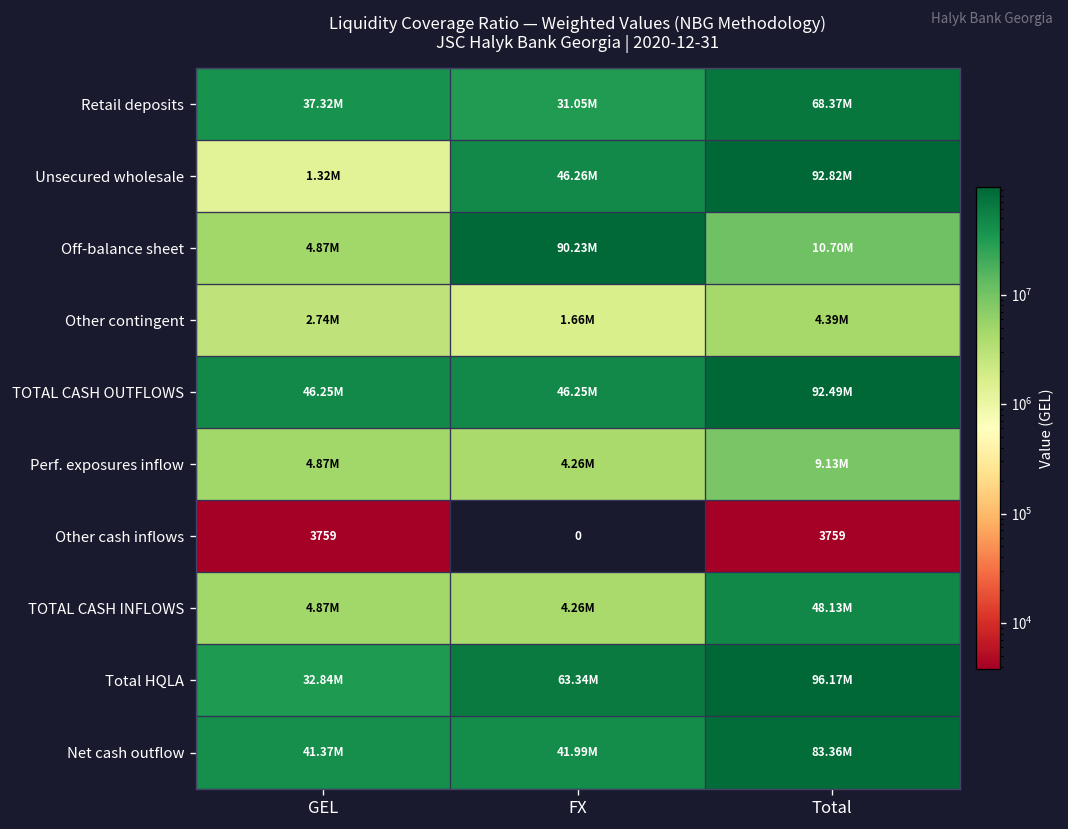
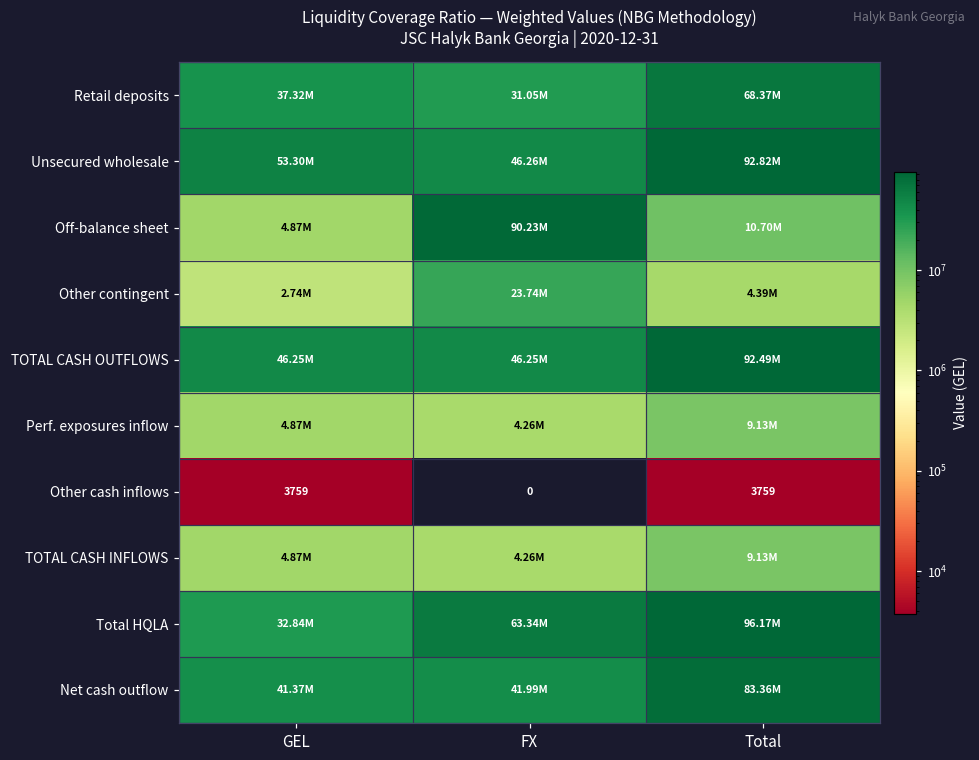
  {
    "Retail deposits": {
      "GEL": "37.32M",
      "FX": "31.05M",
      "Total": "68.37M"
    },
    "Unsecured wholesale": {
-     "GEL": "1.32M",
+     "GEL": "53.30M",
      "FX": "46.26M",
      "Total": "92.82M"
    },
    "Off-balance sheet": {
      "GEL": "4.87M",
      "FX": "90.23M",
      "Total": "10.70M"
    },
    "Other contingent": {
      "GEL": "2.74M",
-     "FX": "1.66M",
+     "FX": "23.74M",
      "Total": "4.39M"
    },
    "TOTAL CASH OUTFLOWS": {
      "GEL": "46.25M",
      "FX": "46.25M",
      "Total": "92.49M"
    },
    "Perf. exposures inflow": {
      "GEL": "4.87M",
      "FX": "4.26M",
      "Total": "9.13M"
    },
    "Other cash inflows": {
      "GEL": "3759",
      "FX": "0",
      "Total": "3759"
    },
    "TOTAL CASH INFLOWS": {
      "GEL": "4.87M",
      "FX": "4.26M",
-     "Total": "48.13M"
+     "Total": "9.13M"
    },
    "Total HQLA": {
      "GEL": "32.84M",
      "FX": "63.34M",
      "Total": "96.17M"
    },
    "Net cash outflow": {
      "GEL": "41.37M",
      "FX": "41.99M",
      "Total": "83.36M"
    }
  }
